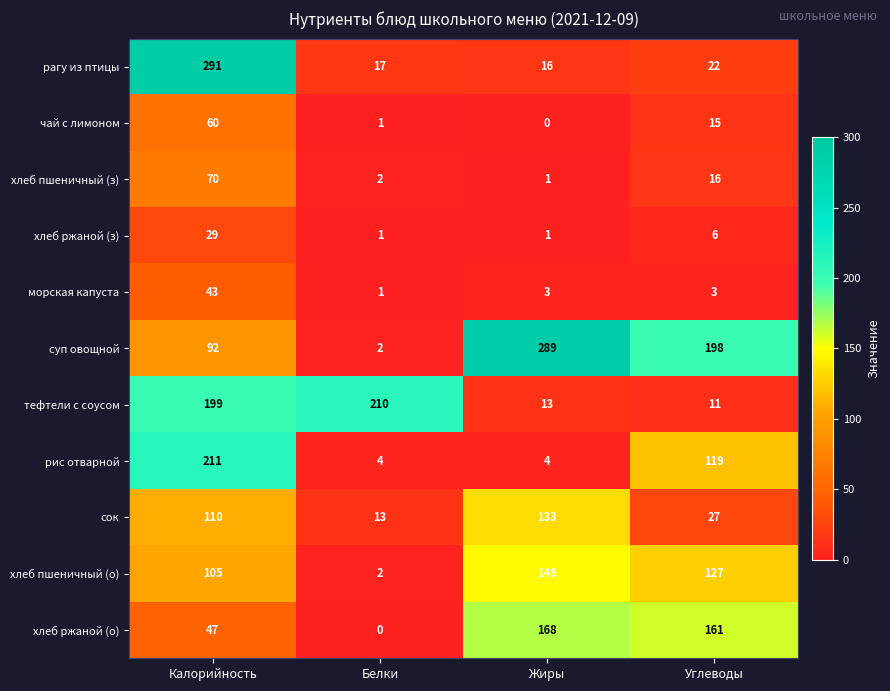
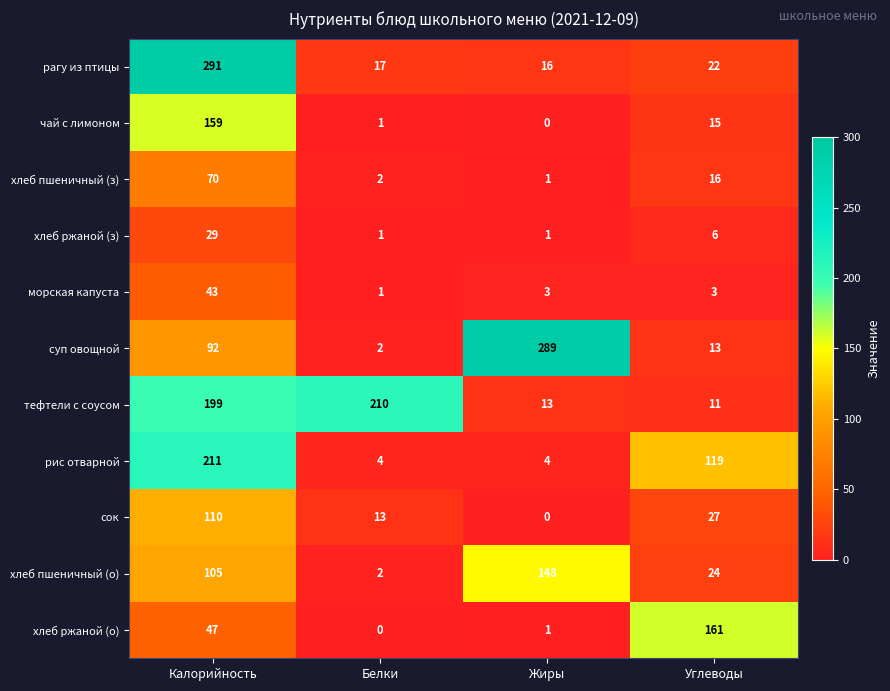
  {
    "рагу из птицы": {
      "Калорийность": 291,
      "Белки": 17,
      "Жиры": 16,
      "Углеводы": 22
    },
    "чай с лимоном": {
-     "Калорийность": 60,
+     "Калорийность": 159,
      "Белки": 1,
      "Жиры": 0,
      "Углеводы": 15
    },
    "хлеб пшеничный (з)": {
      "Калорийность": 70,
      "Белки": 2,
      "Жиры": 1,
      "Углеводы": 16
    },
    "хлеб ржаной (з)": {
      "Калорийность": 29,
      "Белки": 1,
      "Жиры": 1,
      "Углеводы": 6
    },
    "морская капуста": {
      "Калорийность": 43,
      "Белки": 1,
      "Жиры": 3,
      "Углеводы": 3
    },
    "суп овощной": {
      "Калорийность": 92,
      "Белки": 2,
      "Жиры": 289,
-     "Углеводы": 198
+     "Углеводы": 13
    },
    "тефтели с соусом": {
      "Калорийность": 199,
      "Белки": 210,
      "Жиры": 13,
      "Углеводы": 11
    },
    "рис отварной": {
      "Калорийность": 211,
      "Белки": 4,
      "Жиры": 4,
      "Углеводы": 119
    },
    "сок": {
      "Калорийность": 110,
      "Белки": 13,
-     "Жиры": 133,
+     "Жиры": 0,
      "Углеводы": 27
    },
    "хлеб пшеничный (о)": {
      "Калорийность": 105,
      "Белки": 2,
      "Жиры": 148,
-     "Углеводы": 127
+     "Углеводы": 24
    },
    "хлеб ржаной (о)": {
      "Калорийность": 47,
      "Белки": 0,
-     "Жиры": 168,
+     "Жиры": 1,
      "Углеводы": 161
    }
  }
